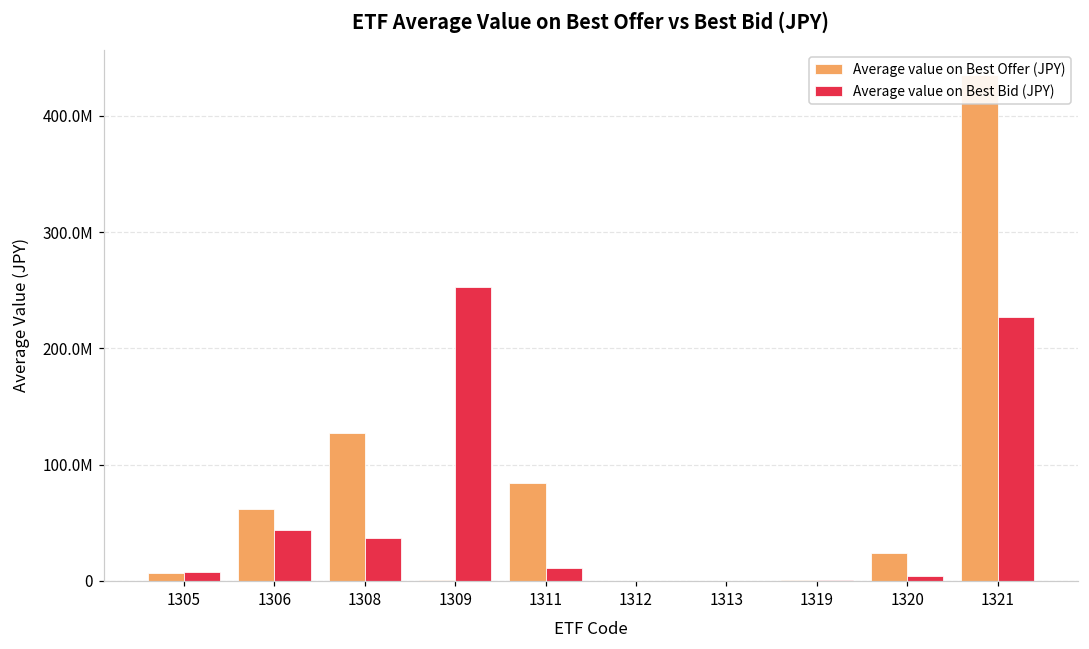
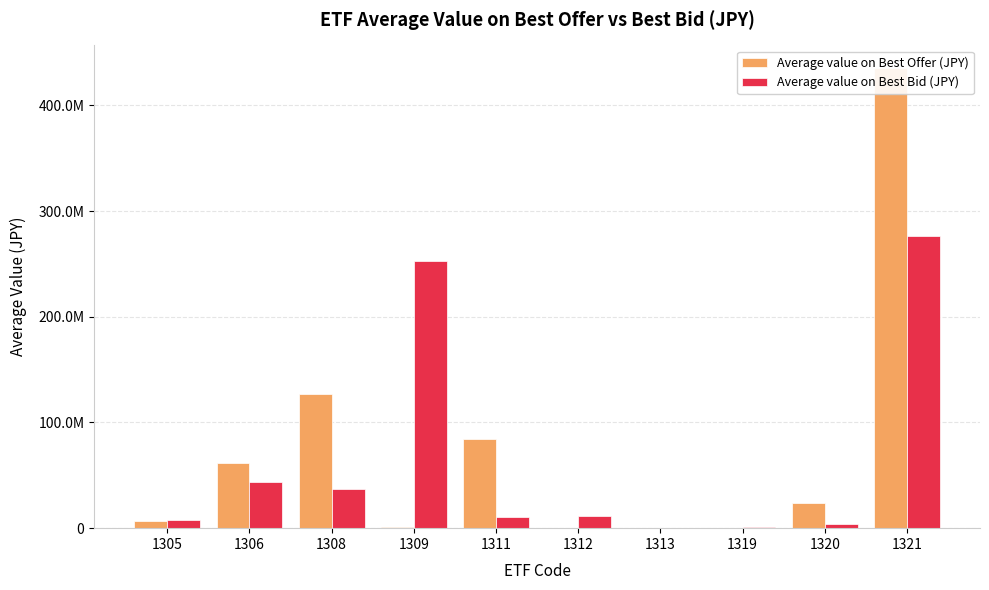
  {
    "Average value on Best Offer (JPY)": {
      "1305": 7000000,
      "1306": 62000000,
      "1308": 127000000,
      "1311": 85000000,
      "1320": 24000000
    },
    "Average value on Best Bid (JPY)": {
      "1305": 7000000,
      "1306": 44000000,
      "1308": 37000000,
      "1309": 253000000,
      "1311": 11000000,
-     "1312": 0,
+     "1312": 11000000,
      "1320": 4000000,
-     "1321": 227000000
+     "1321": 276000000
    }
  }
